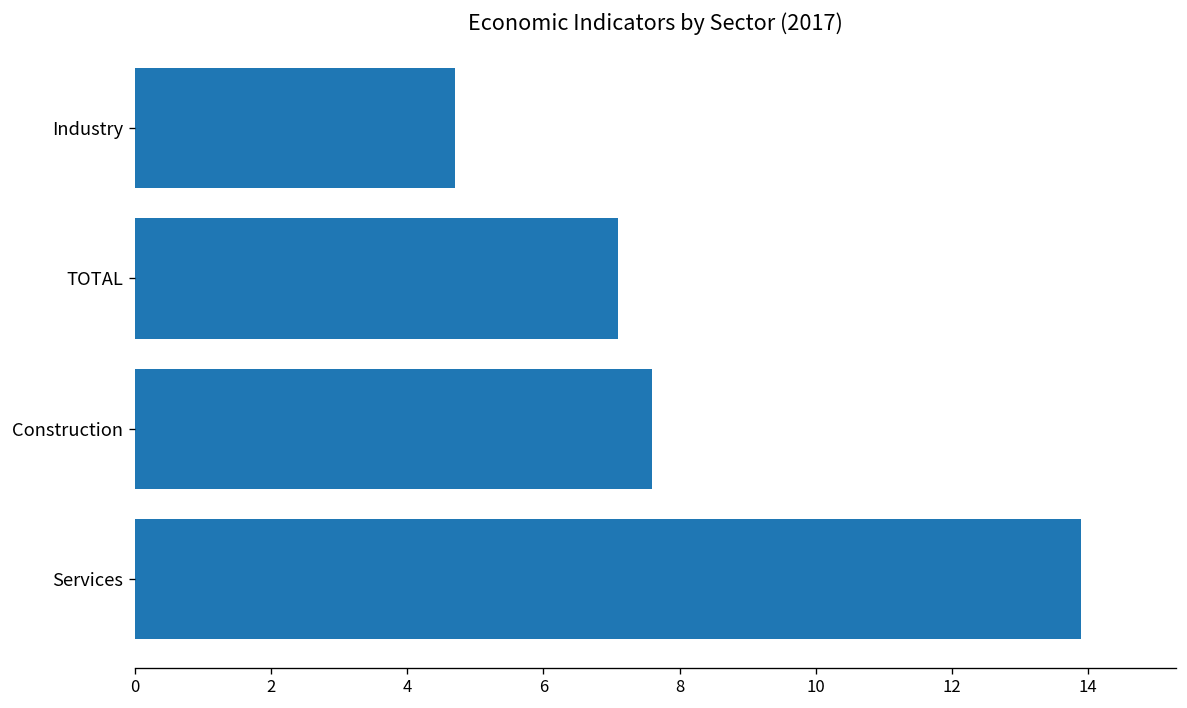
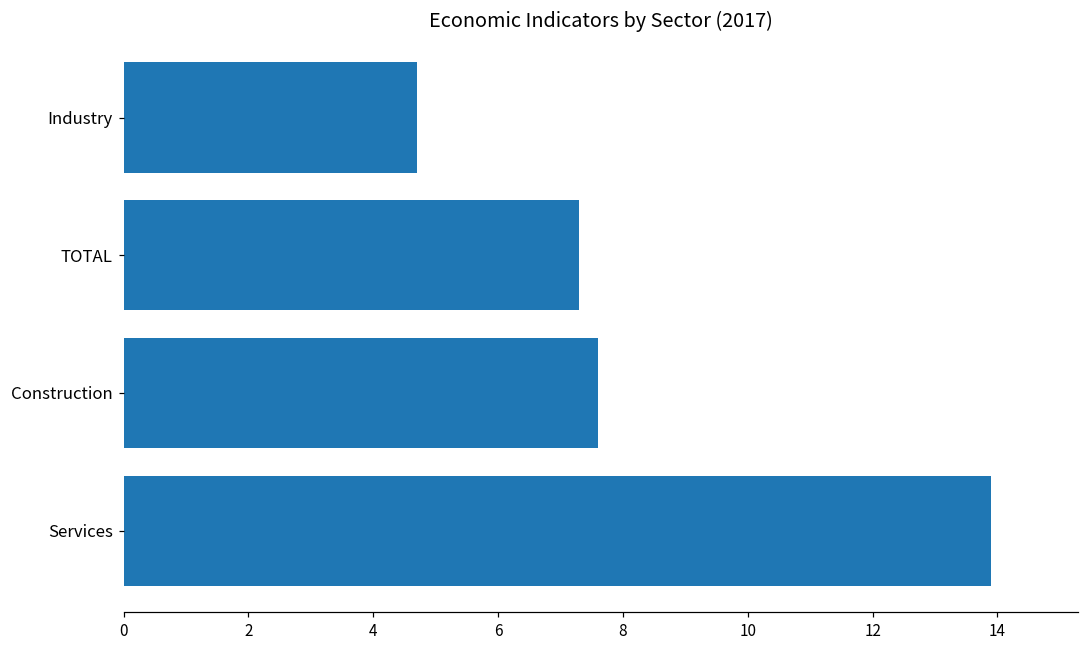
  {
    "Industry": 4.7,
-   "TOTAL": 7.1,
+   "TOTAL": 7.3,
    "Construction": 7.6,
    "Services": 13.9
  }
